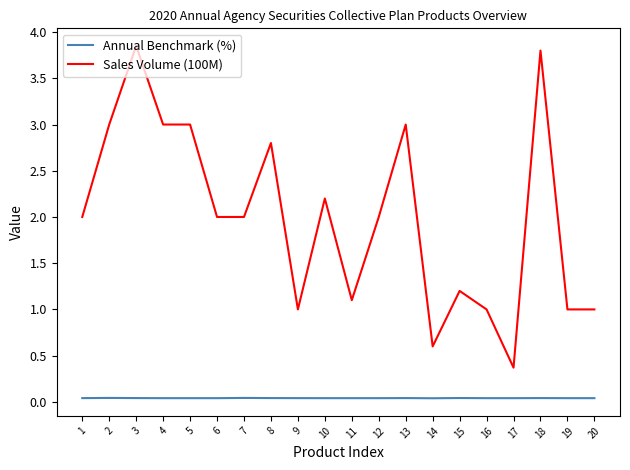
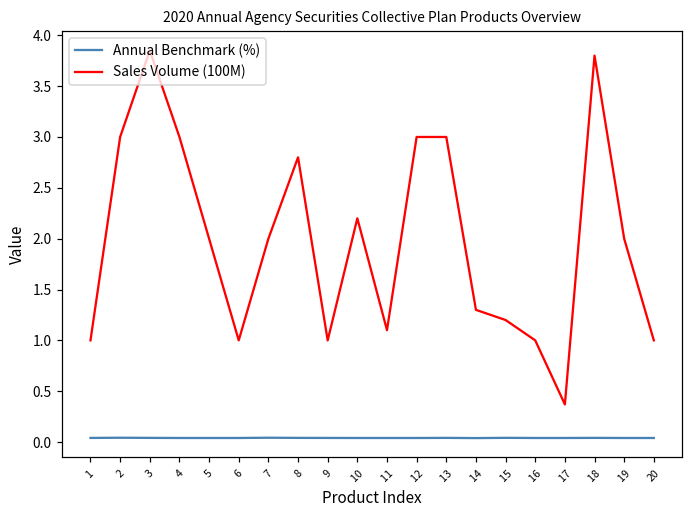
  {
    "Annual Benchmark (%)": {
      "1": 0.0,
      "2": 0.0,
      "3": 0.0,
      "4": 0.0,
      "5": 0.0,
      "6": 0.0,
      "7": 0.0,
      "8": 0.0,
      "9": 0.0,
      "10": 0.0,
      "11": 0.0,
      "12": 0.0,
      "13": 0.0,
      "14": 0.0,
      "15": 0.0,
      "16": 0.0,
      "17": 0.0,
      "18": 0.0,
      "19": 0.0,
      "20": 0.0
    },
    "Sales Volume (100M)": {
-     "1": 2,
+     "1": 1,
      "2": 3.0,
      "4": 3.0,
-     "5": 3,
-     "6": 2,
+     "5": 2,
+     "6": 1,
      "7": 2.0,
      "8": 2.8,
      "9": 1.0,
      "10": 2.2,
      "11": 1.1,
-     "12": 2,
+     "12": 3,
      "13": 3.0,
-     "14": 0.6,
+     "14": 1.3,
      "15": 1.2,
      "16": 1.0,
      "17": 0.4,
      "18": 3.8,
-     "19": 1,
+     "19": 2,
      "20": 1.0
    }
  }
